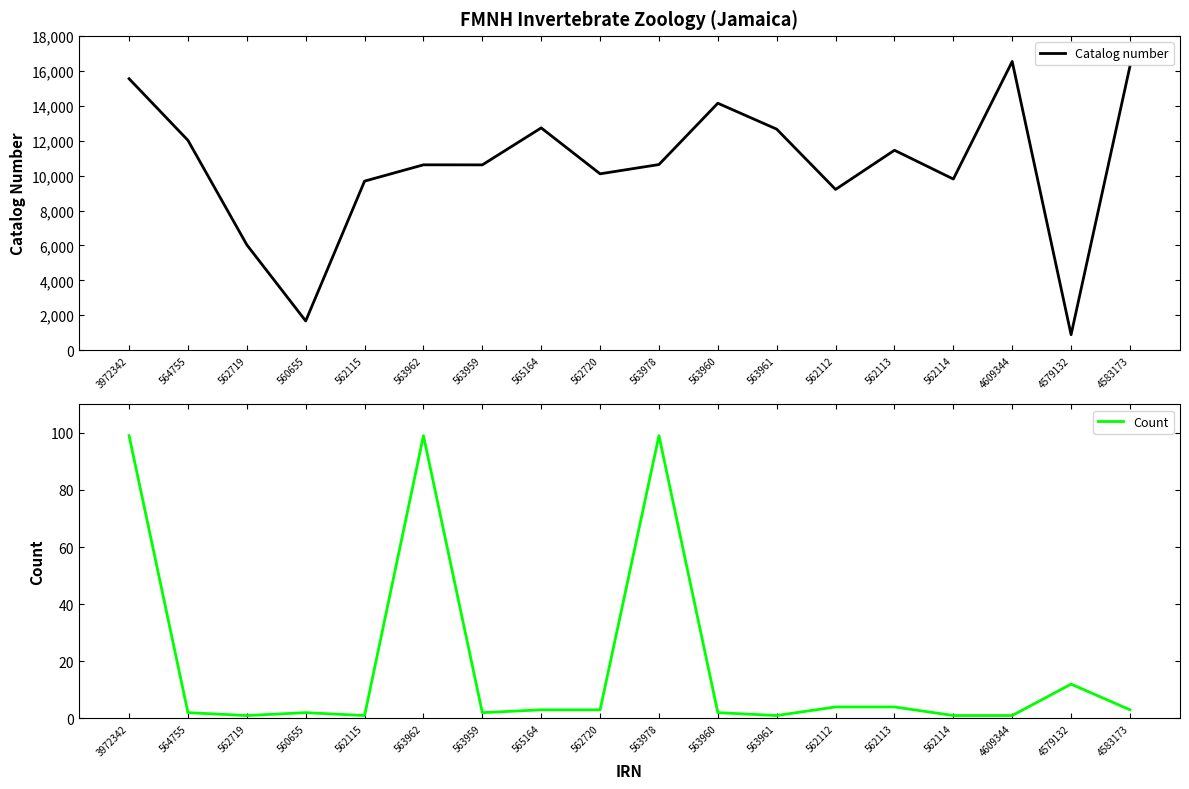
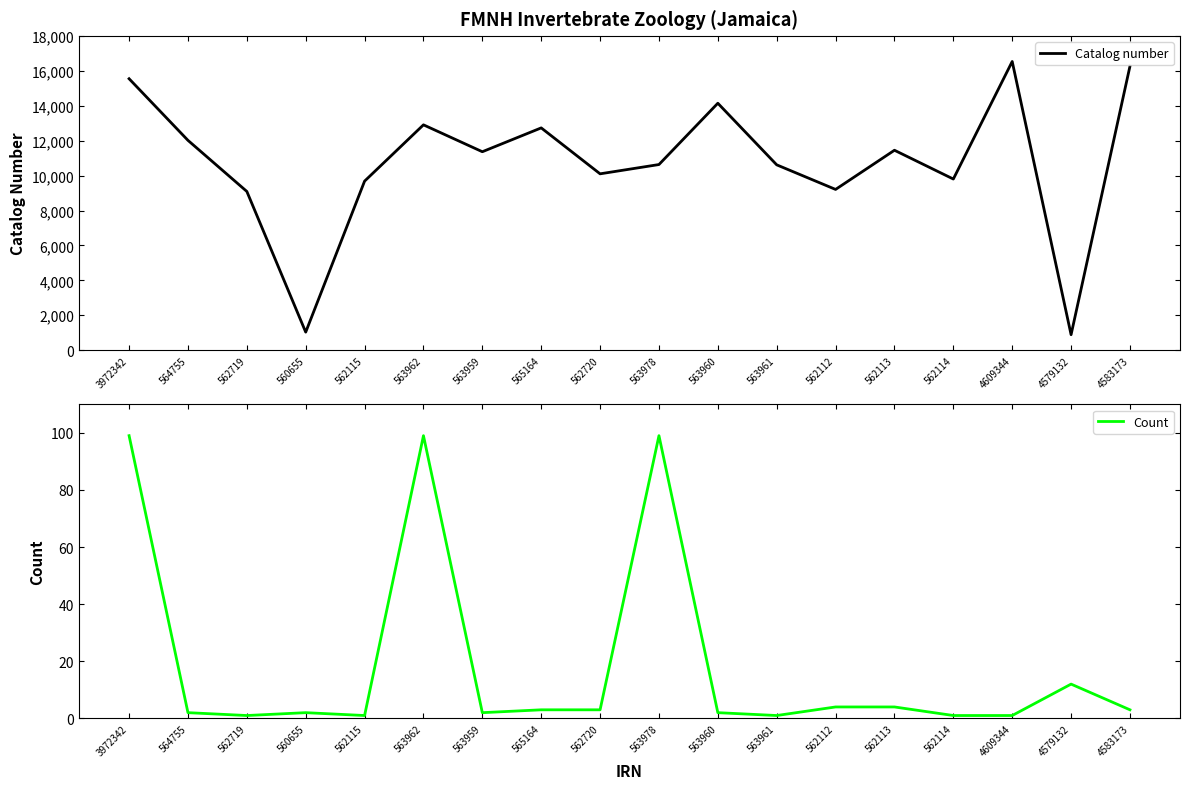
  {
    "FMNH Invertebrate Zoology (Jamaica)": {
      "3972342": "15,600",
      "564755": "12,000",
-     "562719": "6,000",
-     "560655": "1,700",
+     "562719": "9,100",
+     "560655": "1,000",
      "562115": "9,700",
-     "563962": "10,600",
-     "563959": "10,600",
+     "563962": "12,900",
+     "563959": "11,400",
      "565164": "12,700",
      "562720": "10,100",
      "563978": "10,600",
      "563960": "14,200",
-     "563961": "12,700",
+     "563961": "10,600",
      "562112": "9,200",
      "562113": "11,500",
      "562114": "9,800",
      "4609344": "16,500",
      "4579132": "900",
      "4583173": "16,300"
    }
  }
